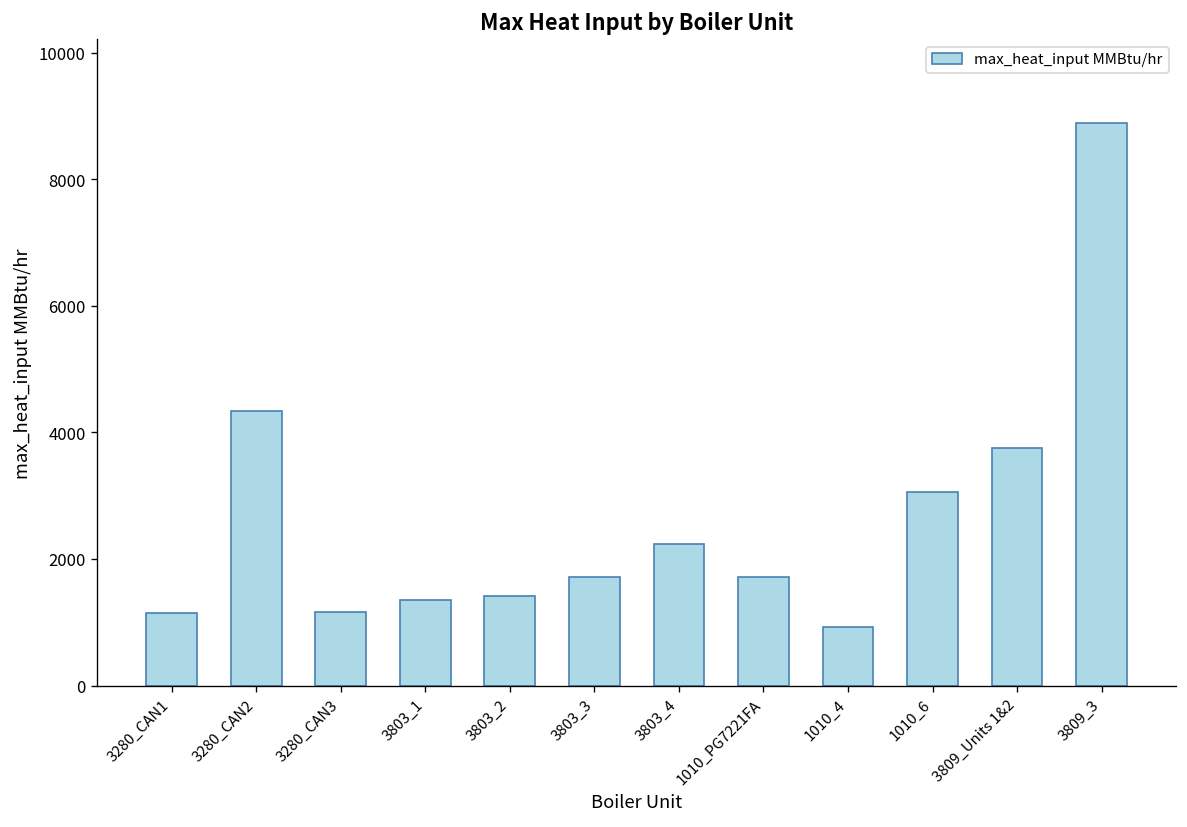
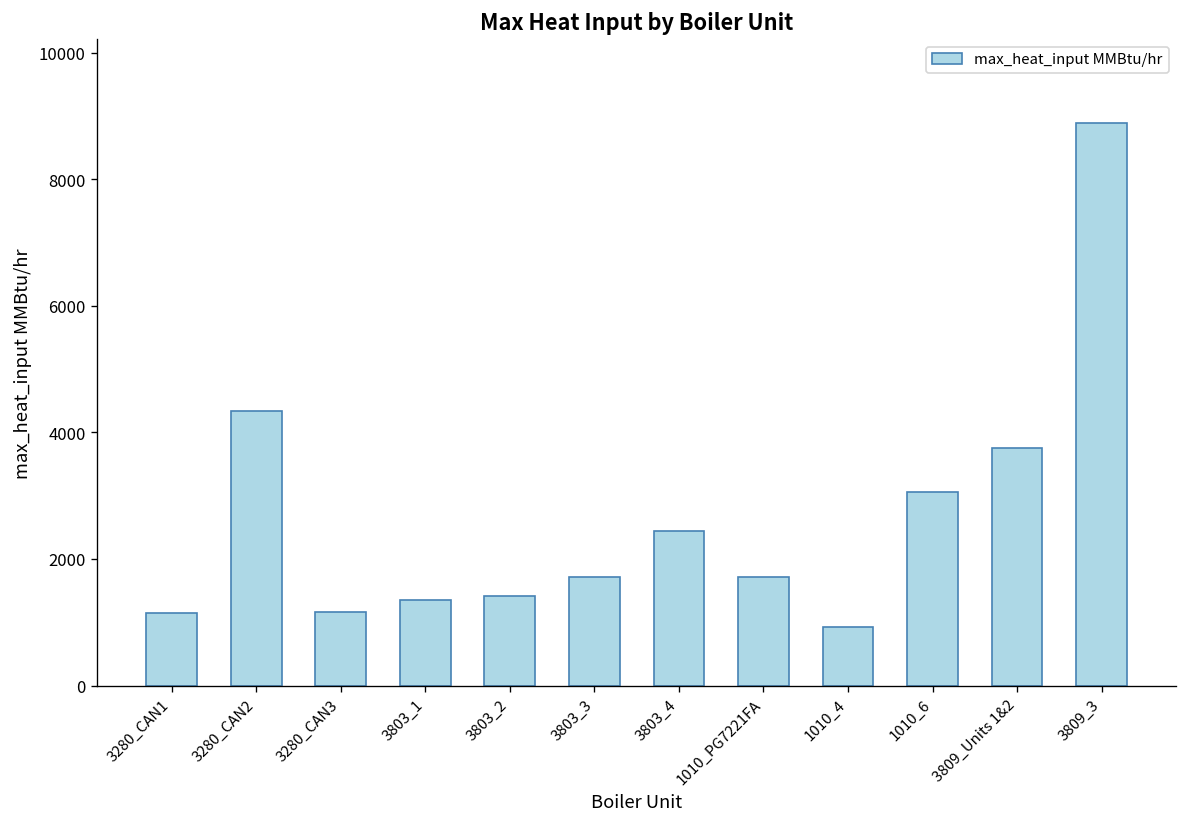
  {
    "3280_CAN1": 1100,
    "3280_CAN2": 4300,
    "3280_CAN3": 1200,
    "3803_1": 1400,
    "3803_2": 1400,
    "3803_3": 1700,
-   "3803_4": 2200,
+   "3803_4": 2400,
    "1010_PG7221FA": 1700,
    "1010_4": 900,
    "1010_6": 3100,
    "3809_Units 1&2": 3700,
    "3809_3": 8900
  }
